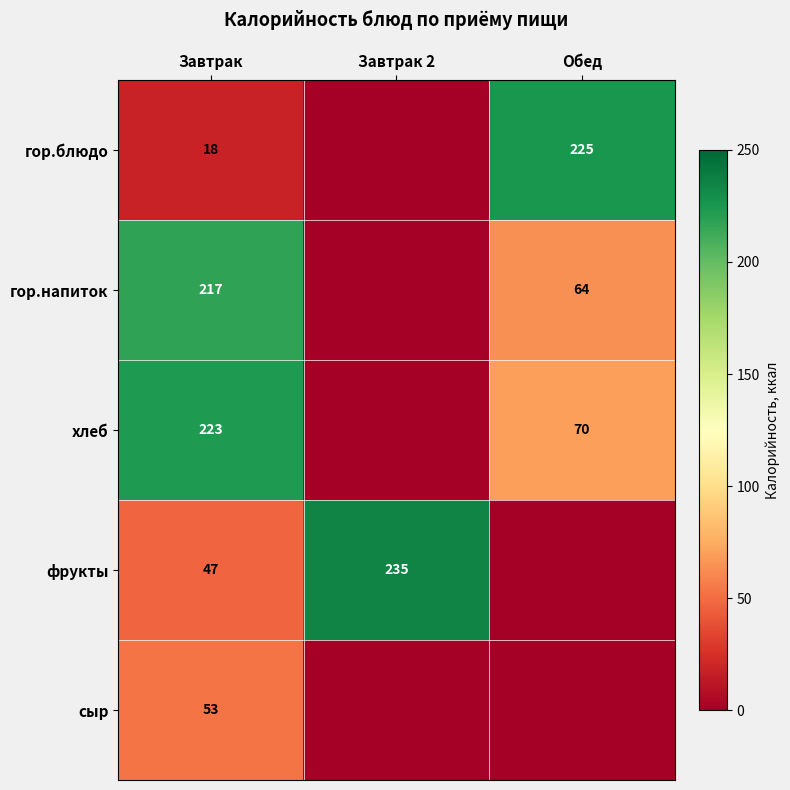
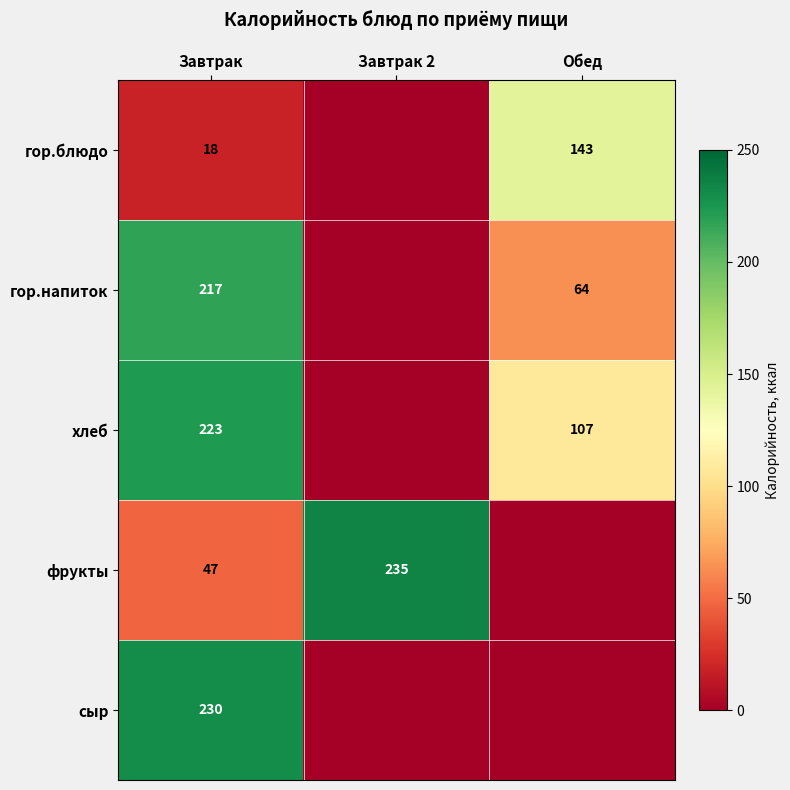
  {
    "гор.блюдо": {
      "Завтрак": 18,
-     "Обед": 225
+     "Обед": 143
    },
    "гор.напиток": {
      "Завтрак": 217,
      "Обед": 64
    },
    "хлеб": {
      "Завтрак": 223,
-     "Обед": 70
+     "Обед": 107
    },
    "фрукты": {
      "Завтрак": 47,
      "Завтрак 2": 235
    },
    "сыр": {
-     "Завтрак": 53
+     "Завтрак": 230
    }
  }
